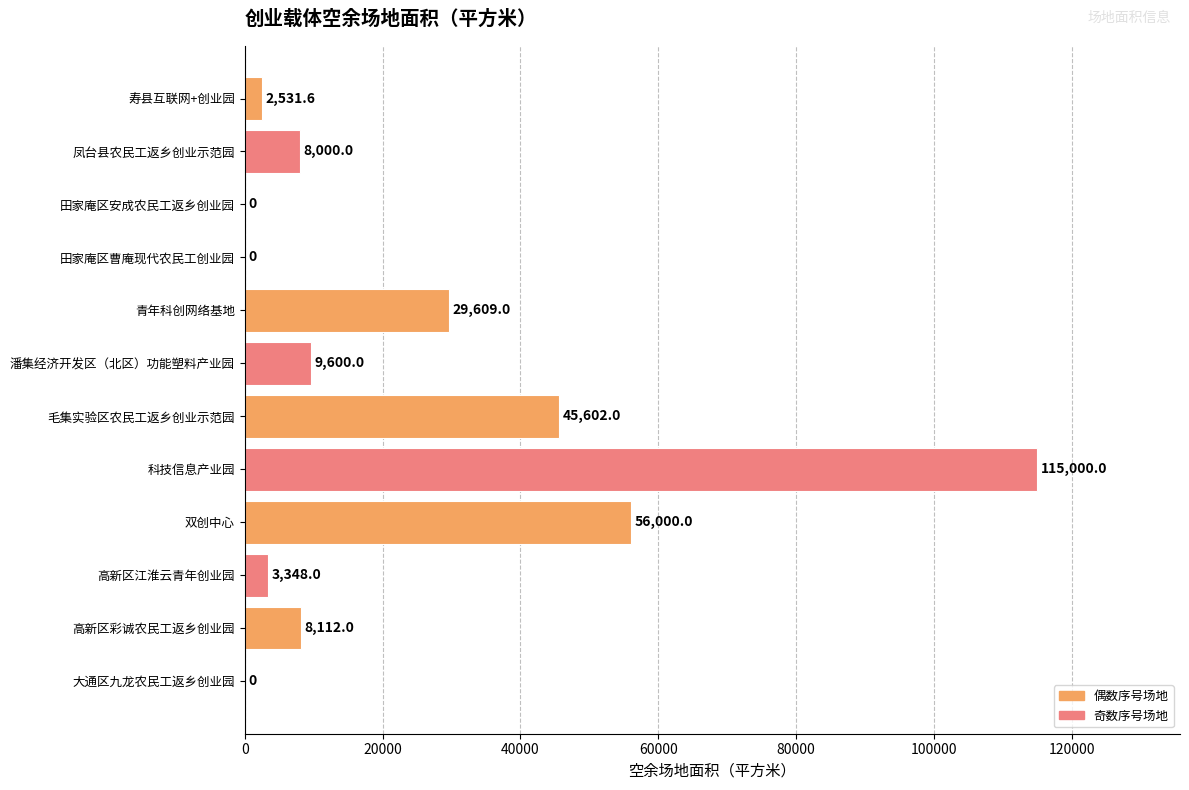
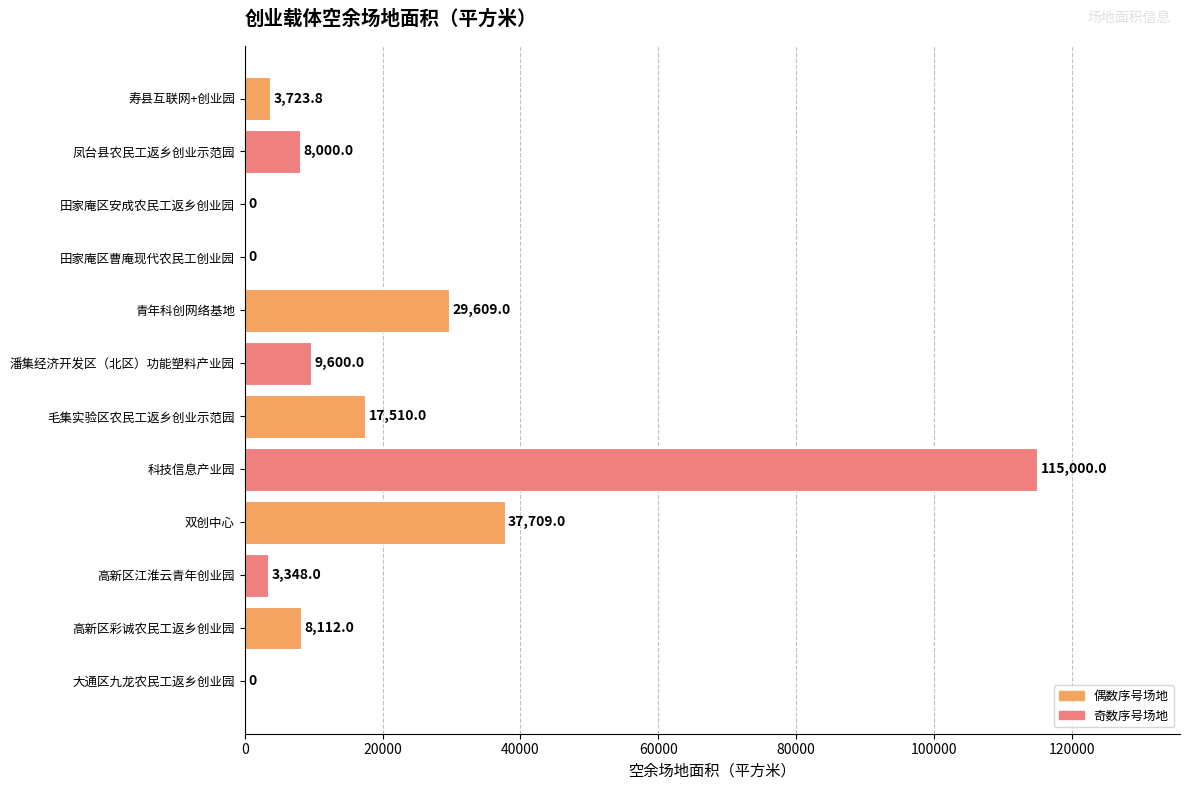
  {
-   "寿县互联网+创业园": "2,531.6",
+   "寿县互联网+创业园": "3,723.8",
    "凤台县农民工返乡创业示范园": "8,000.0",
    "田家庵区安成农民工返乡创业园": "0",
    "田家庵区曹庵现代农民工创业园": "0",
    "青年科创网络基地": "29,609.0",
    "潘集经济开发区（北区）功能塑料产业园": "9,600.0",
-   "毛集实验区农民工返乡创业示范园": "45,602.0",
+   "毛集实验区农民工返乡创业示范园": "17,510.0",
    "科技信息产业园": "115,000.0",
-   "双创中心": "56,000.0",
+   "双创中心": "37,709.0",
    "高新区江淮云青年创业园": "3,348.0",
    "高新区彩诚农民工返乡创业园": "8,112.0",
    "大通区九龙农民工返乡创业园": "0"
  }
